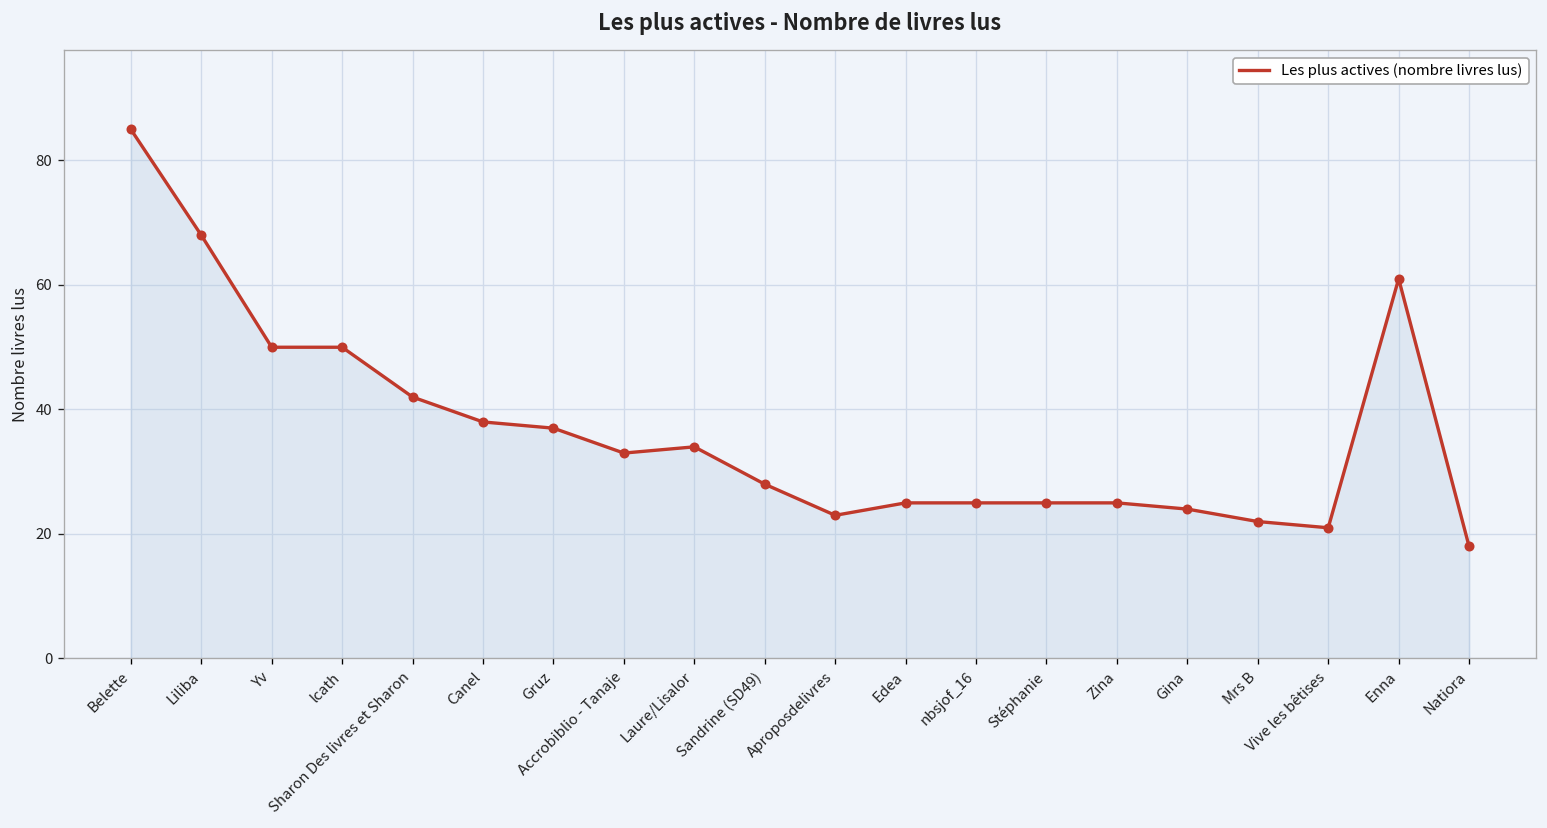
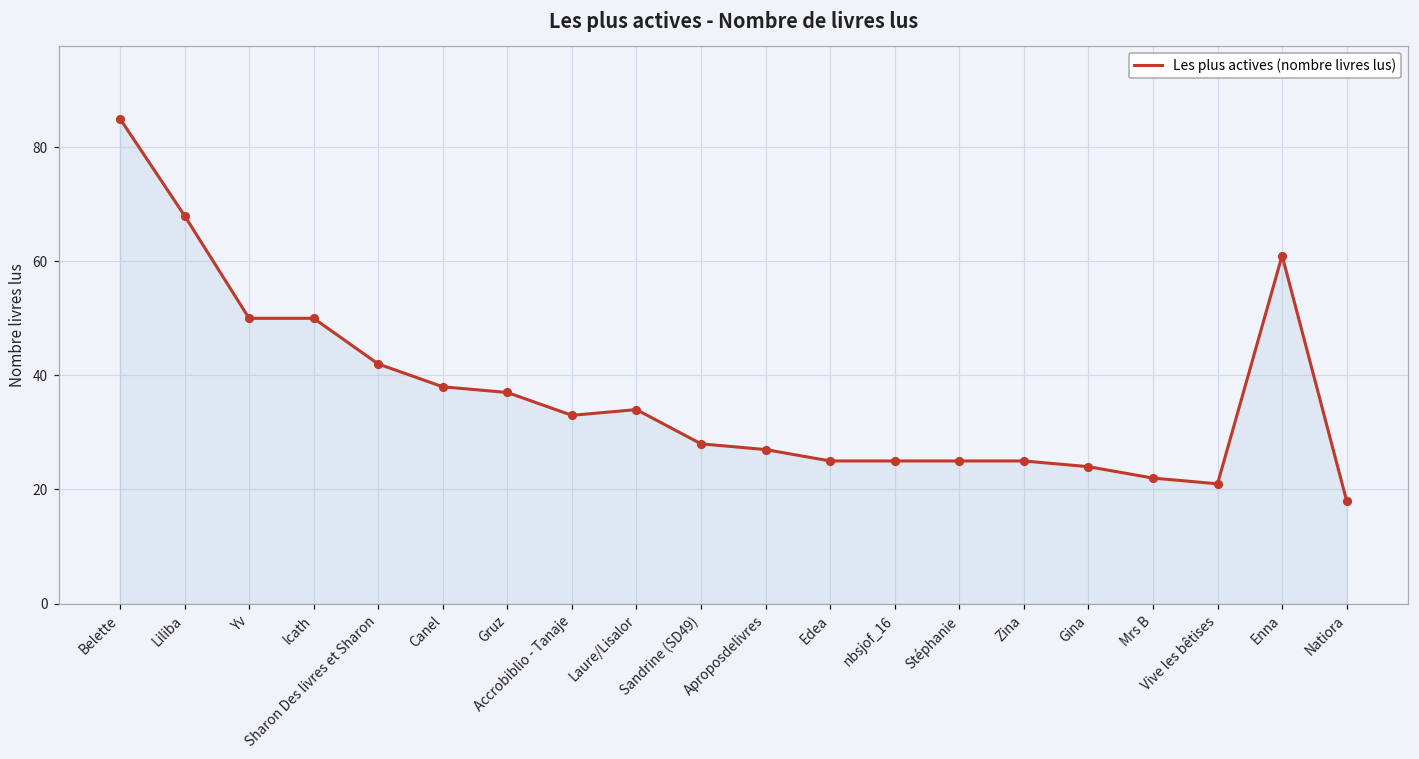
  {
    "Belette": 85,
    "Liliba": 68,
    "Yv": 50,
    "lcath": 50,
    "Sharon Des livres et Sharon": 42,
    "Canel": 38,
    "Gruz": 37,
    "Accrobiblio - Tanaje": 33,
    "Laure/Lisalor": 34,
    "Sandrine (SD49)": 28,
-   "Aproposdelivres": 23,
+   "Aproposdelivres": 27,
    "Edea": 25,
    "nbsjof_16": 25,
    "Stéphanie": 25,
    "Zina": 25,
    "Gina": 24,
    "Mrs B": 22,
    "Vive les bêtises": 21,
    "Enna": 61,
    "Natiora": 18
  }
